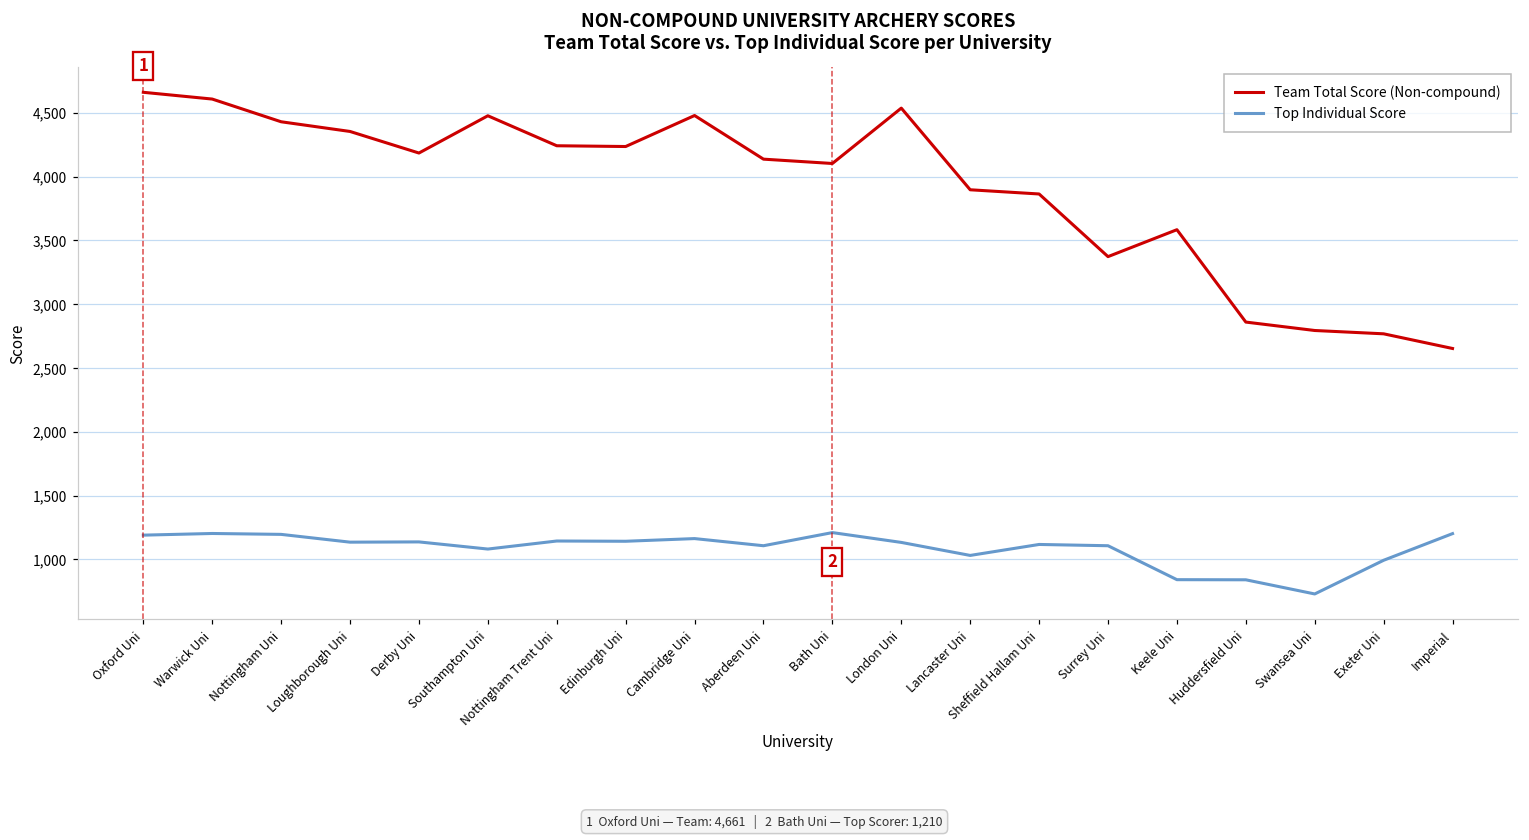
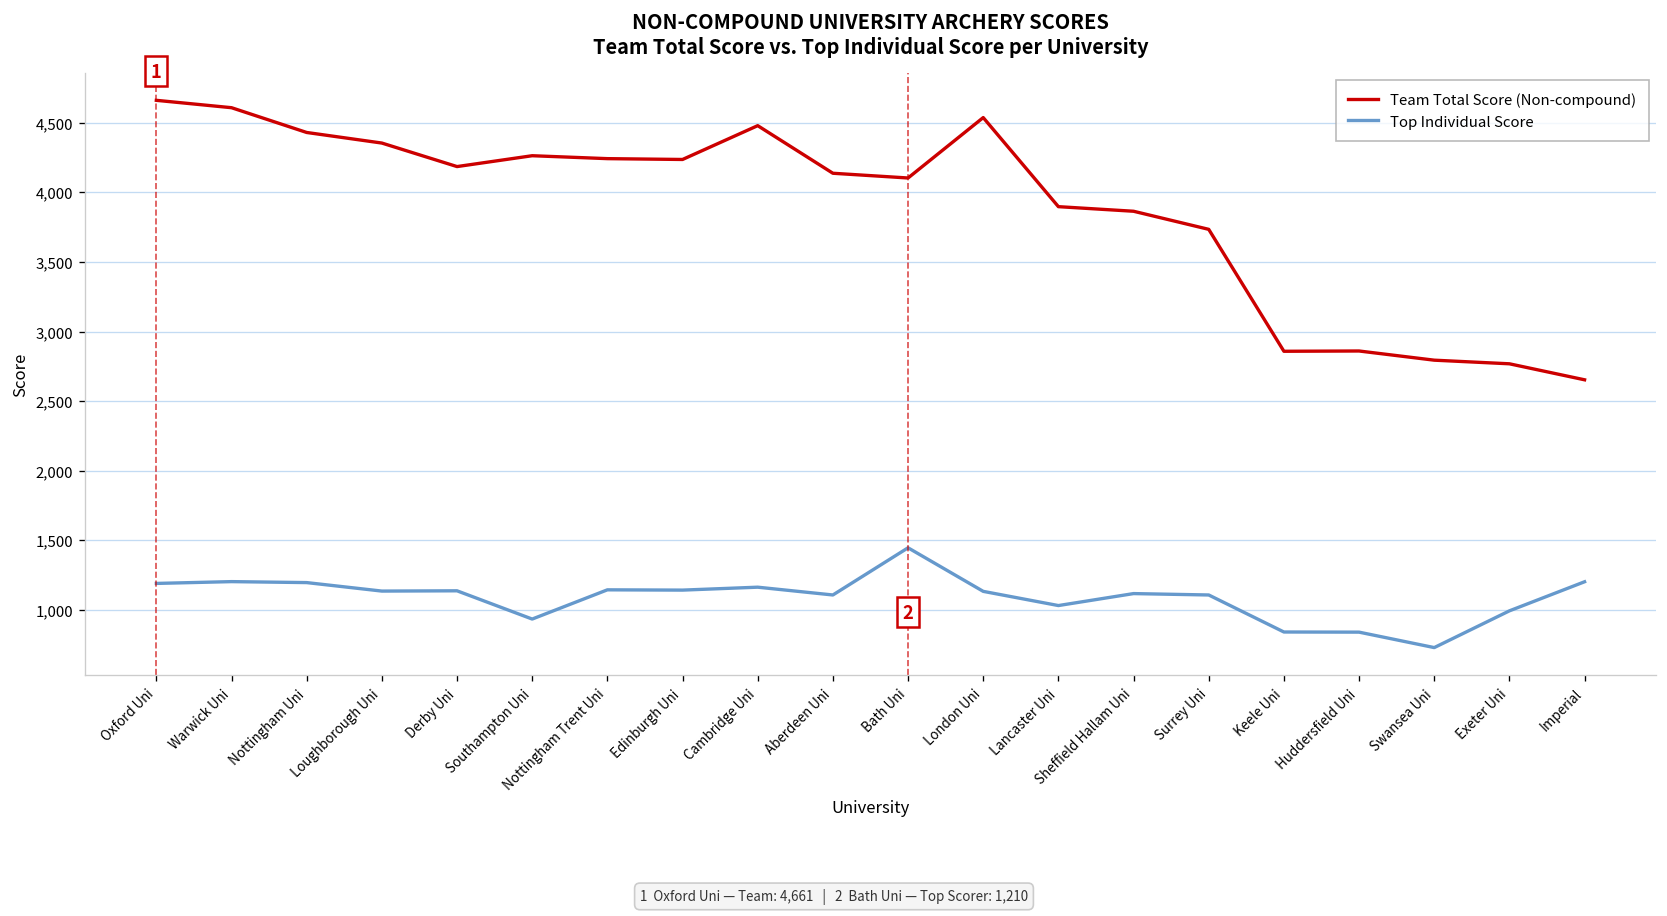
  {
    "Team Total Score (Non-compound)": {
      "Warwick Uni": "4,610",
      "Nottingham Uni": "4,430",
      "Loughborough Uni": "4,350",
      "Derby Uni": "4,190",
-     "Southampton Uni": "4,480",
+     "Southampton Uni": "4,260",
      "Nottingham Trent Uni": "4,240",
      "Edinburgh Uni": "4,240",
      "Cambridge Uni": "4,480",
      "Aberdeen Uni": "4,140",
      "Bath Uni": "4,100",
      "London Uni": "4,540",
      "Lancaster Uni": "3,900",
      "Sheffield Hallam Uni": "3,860",
-     "Surrey Uni": "3,370",
-     "Keele Uni": "3,580",
+     "Surrey Uni": "3,730",
+     "Keele Uni": "2,860",
      "Huddersfield Uni": "2,860",
      "Swansea Uni": "2,790",
      "Exeter Uni": "2,770",
      "Imperial": "2,650"
    },
    "Top Individual Score": {
      "Oxford Uni": "1,190",
      "Warwick Uni": "1,200",
      "Nottingham Uni": "1,200",
      "Loughborough Uni": "1,140",
      "Derby Uni": "1,140",
-     "Southampton Uni": "1,080",
+     "Southampton Uni": "930",
      "Nottingham Trent Uni": "1,140",
      "Edinburgh Uni": "1,140",
      "Cambridge Uni": "1,160",
      "Aberdeen Uni": "1,110",
-     "Bath Uni": "1,210",
+     "Bath Uni": "1,450",
      "London Uni": "1,130",
      "Lancaster Uni": "1,030",
      "Sheffield Hallam Uni": "1,120",
      "Surrey Uni": "1,110",
      "Keele Uni": "840",
      "Huddersfield Uni": "840",
      "Swansea Uni": "730",
      "Exeter Uni": "990",
      "Imperial": "1,200"
    }
  }
